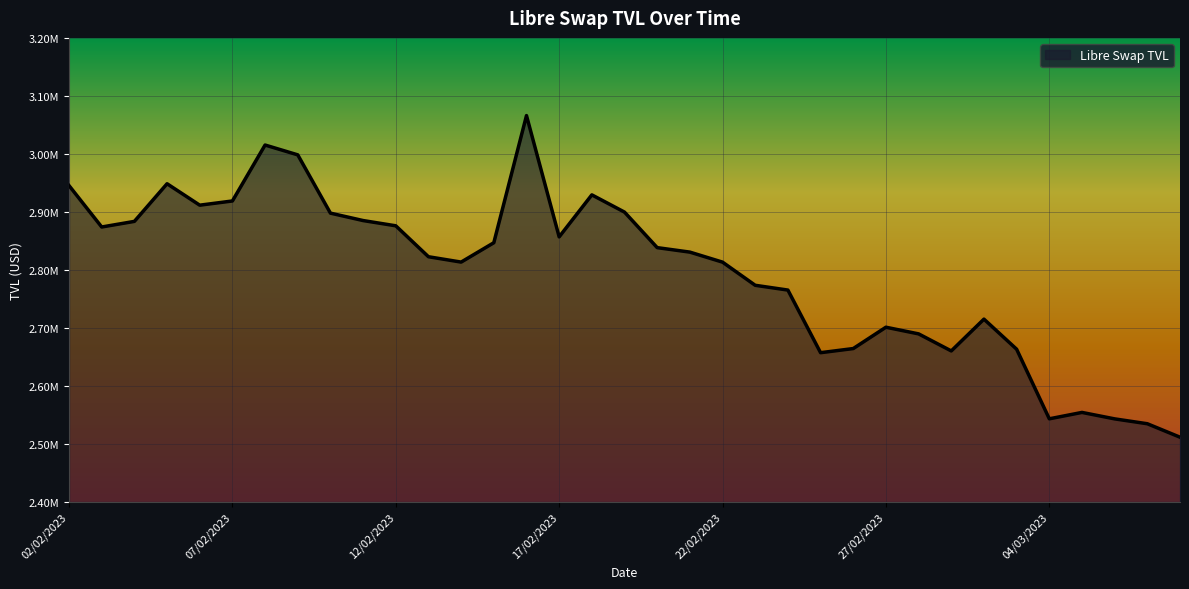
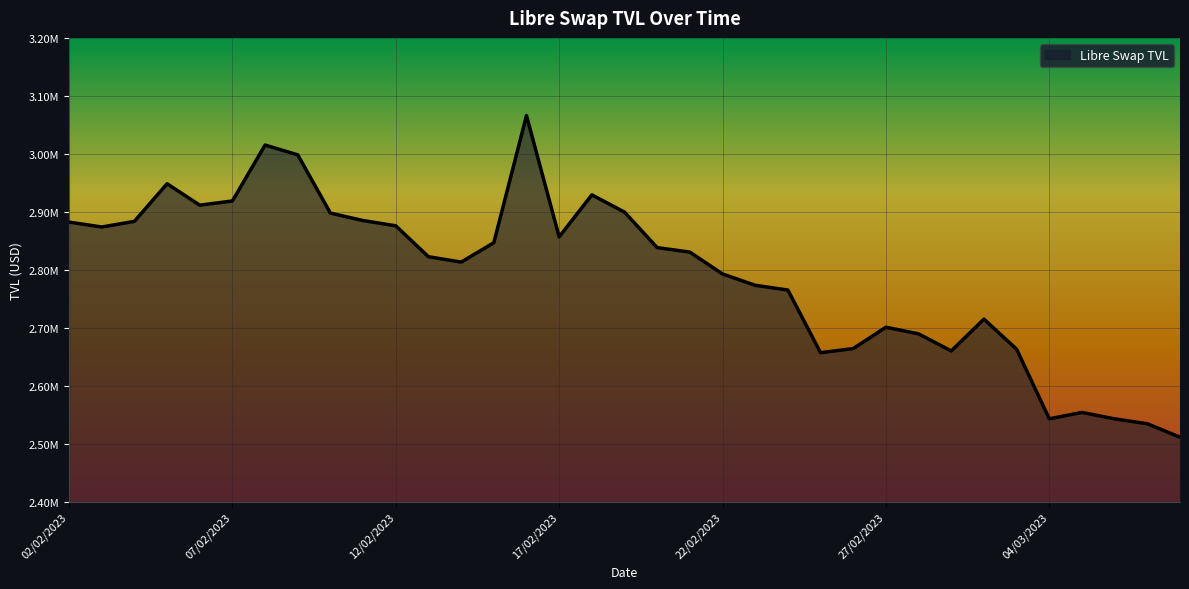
  {
-   "02/02/2023": 2950000,
+   "02/02/2023": 2880000,
    "07/02/2023": 2920000,
    "12/02/2023": 2880000,
    "17/02/2023": 2860000,
-   "22/02/2023": 2810000,
+   "22/02/2023": 2790000,
    "27/02/2023": 2700000,
    "04/03/2023": 2540000
  }
